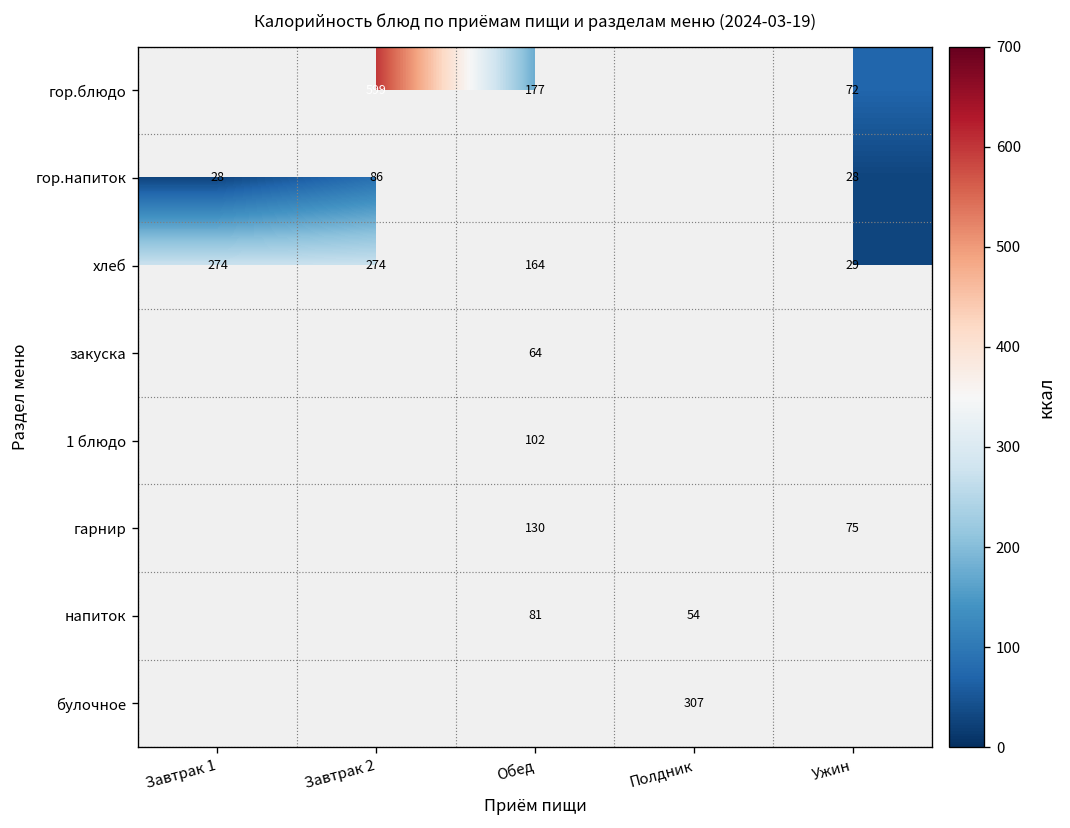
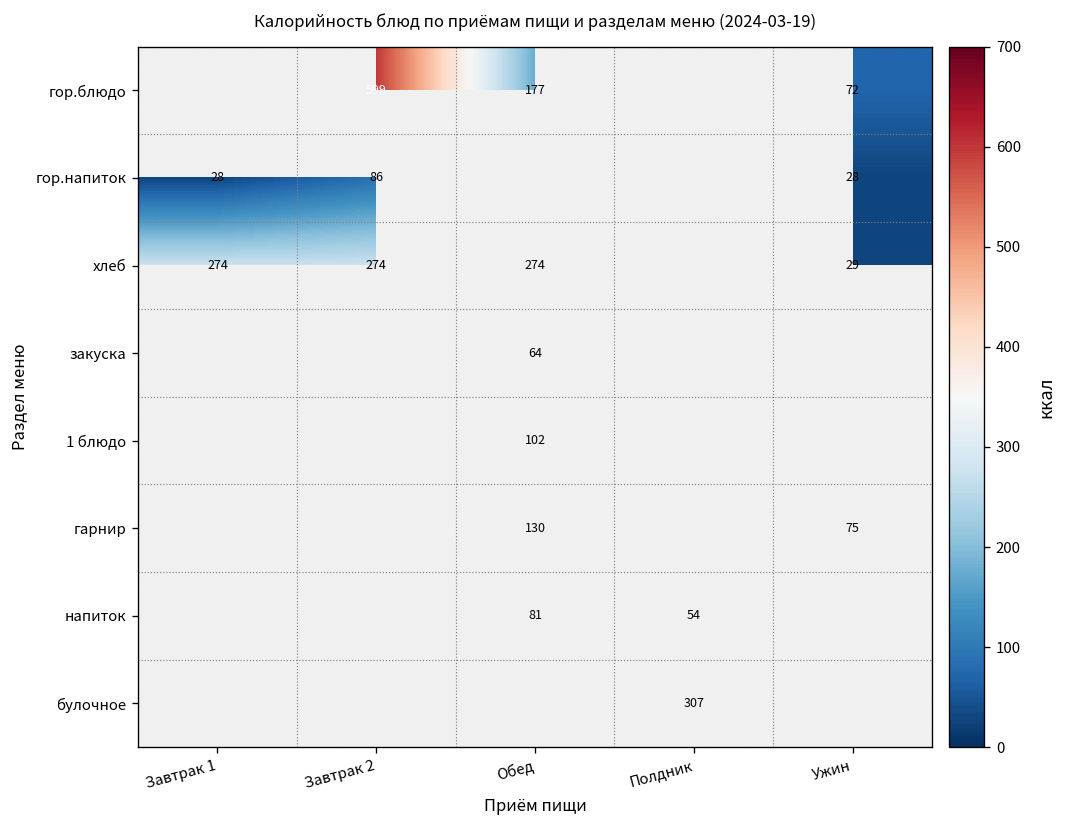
  {
    "гор.блюдо": {
      "Обед": 177,
      "Ужин": 72
    },
    "гор.напиток": {
      "Завтрак 1": 28,
      "Завтрак 2": 86,
      "Ужин": 28
    },
    "хлеб": {
      "Завтрак 1": 274,
      "Завтрак 2": 274,
-     "Обед": 164,
+     "Обед": 274,
      "Ужин": 29
    },
    "закуска": {
      "Обед": 64
    },
    "1 блюдо": {
      "Обед": 102
    },
    "гарнир": {
      "Обед": 130,
      "Ужин": 75
    },
    "напиток": {
      "Обед": 81,
      "Полдник": 54
    },
    "булочное": {
      "Полдник": 307
    }
  }
